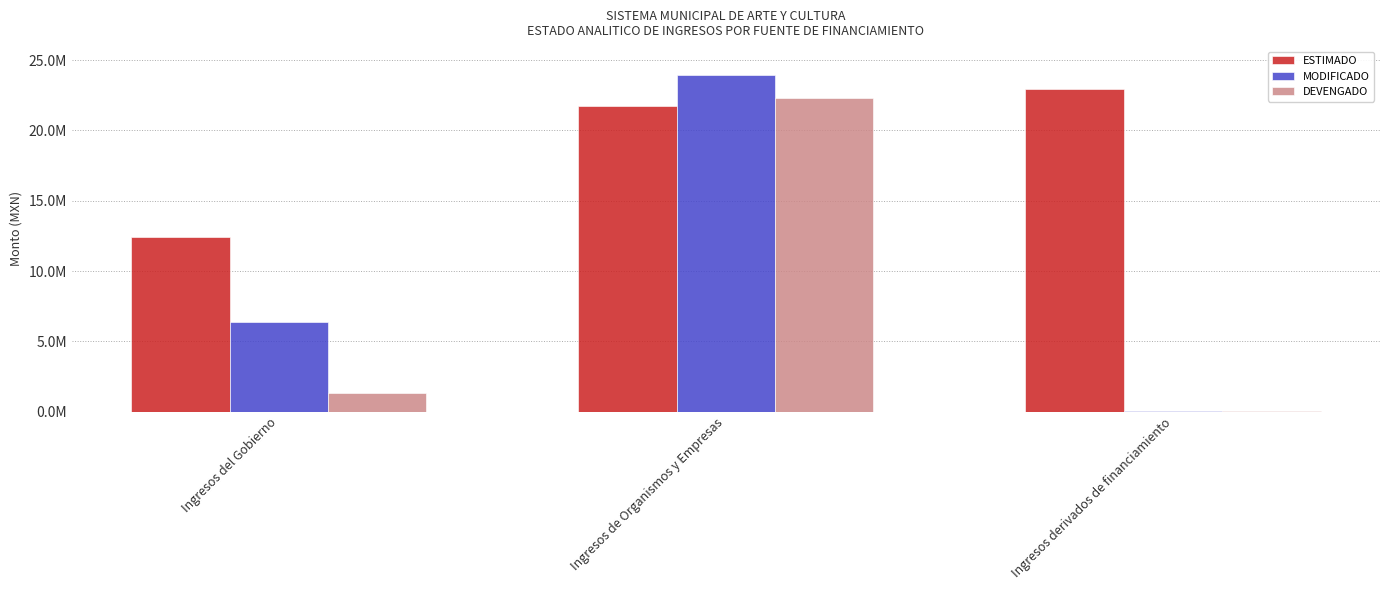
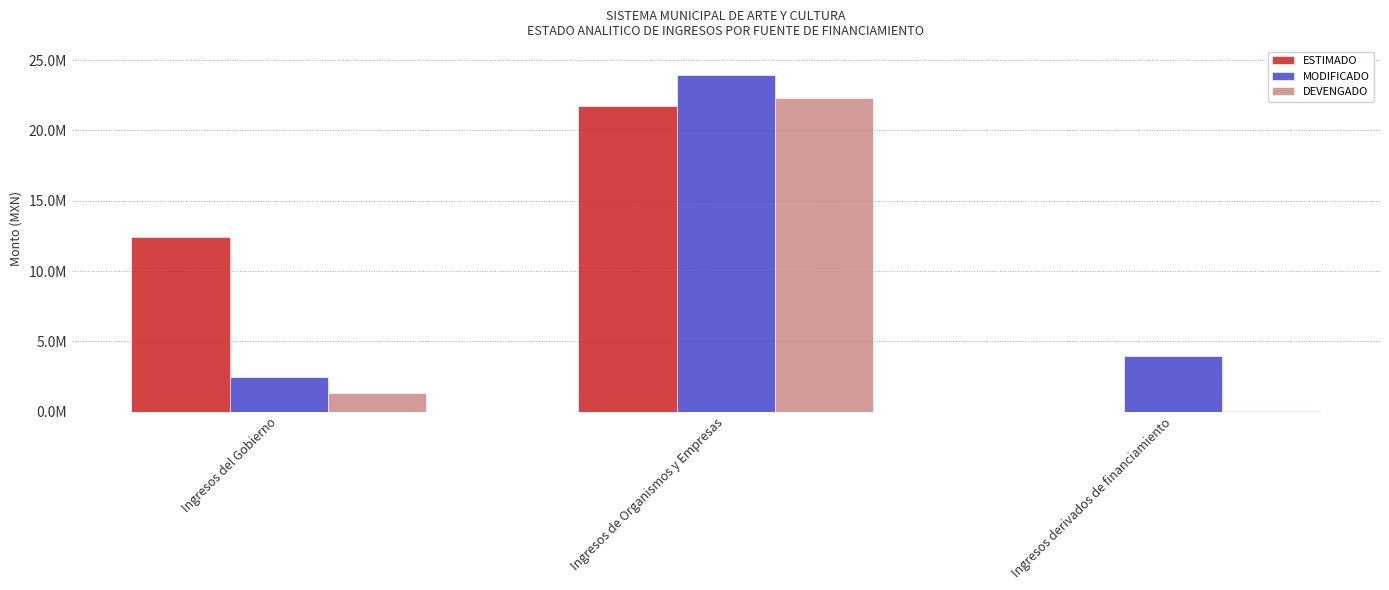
  {
    "ESTIMADO": {
      "Ingresos del Gobierno": 12400000,
      "Ingresos de Organismos y Empresas": 21700000,
-     "Ingresos derivados de financiamiento": 22900000
+     "Ingresos derivados de financiamiento": 0
    },
    "MODIFICADO": {
-     "Ingresos del Gobierno": 6400000,
+     "Ingresos del Gobierno": 2500000,
      "Ingresos de Organismos y Empresas": 23900000,
-     "Ingresos derivados de financiamiento": 0
+     "Ingresos derivados de financiamiento": 4000000
    },
    "DEVENGADO": {
      "Ingresos del Gobierno": 1400000,
      "Ingresos de Organismos y Empresas": 22300000
    }
  }
